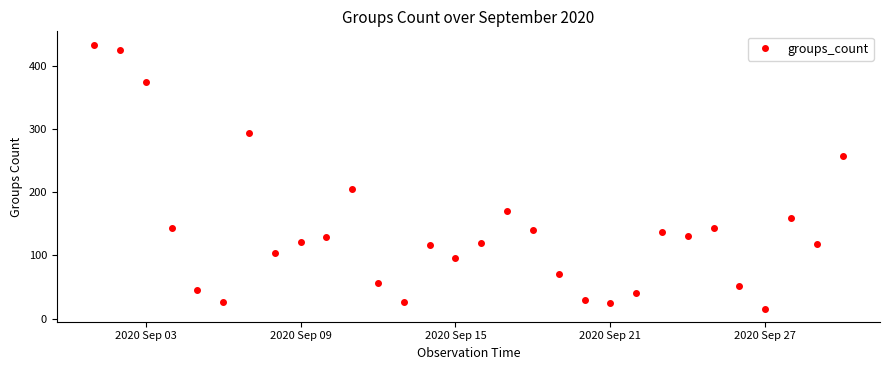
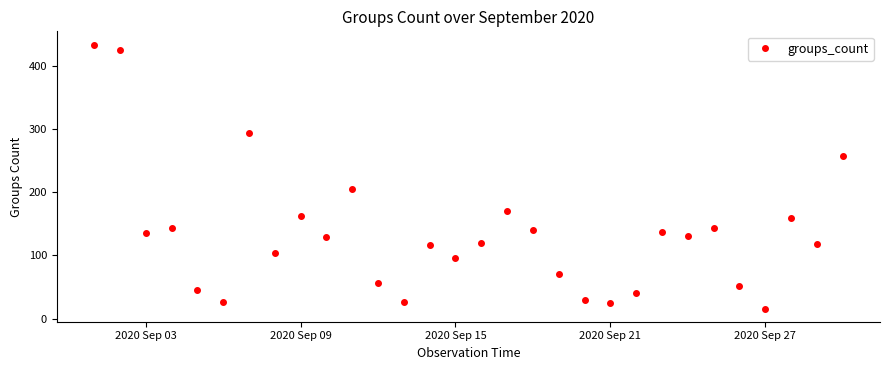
  {
-   "2020 Sep 03": 370,
-   "2020 Sep 09": 120,
+   "2020 Sep 03": 140,
+   "2020 Sep 09": 160,
    "2020 Sep 15": 100,
    "2020 Sep 21": 30,
    "2020 Sep 27": 20
  }
